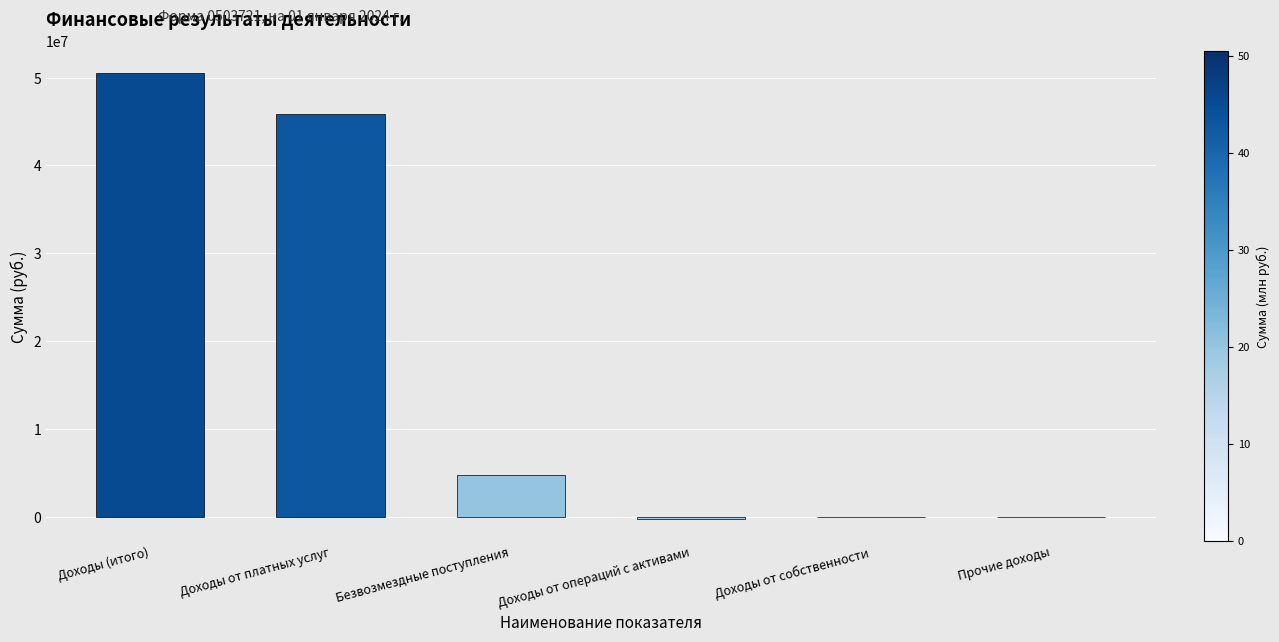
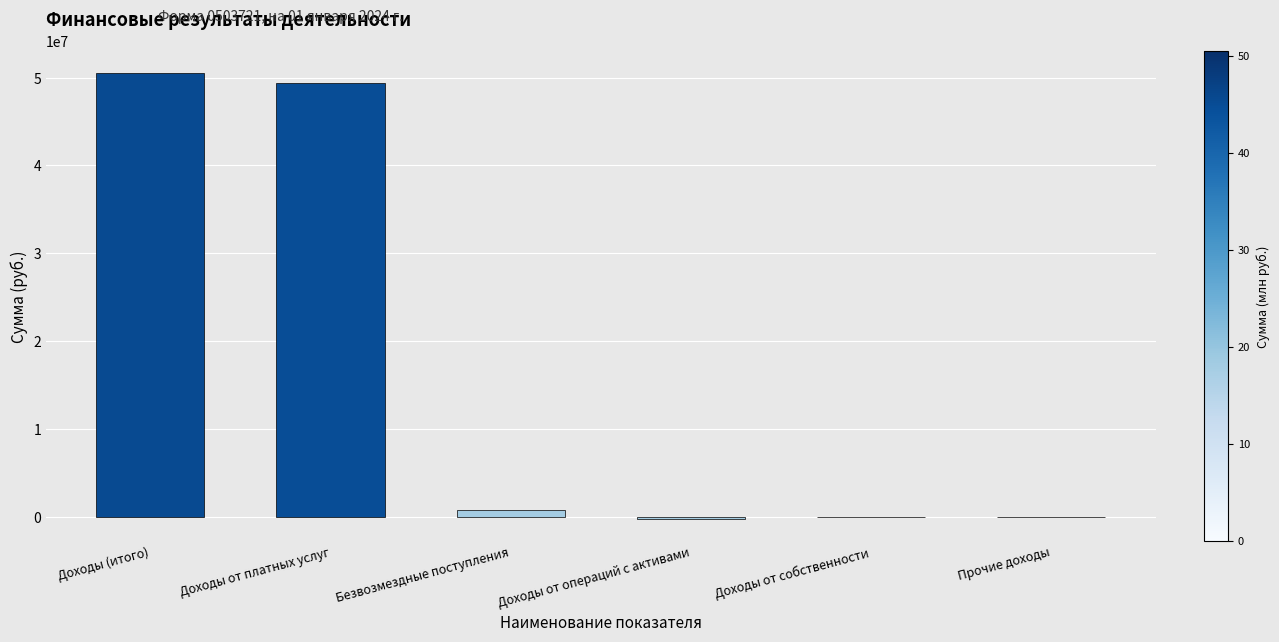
  {
    "Доходы (итого)": 50000000,
-   "Доходы от платных услуг": 46000000,
-   "Безвозмездные поступления": 5000000,
+   "Доходы от платных услуг": 49000000,
+   "Безвозмездные поступления": 1000000,
    "Доходы от собственности": 0,
    "Прочие доходы": 0
  }
